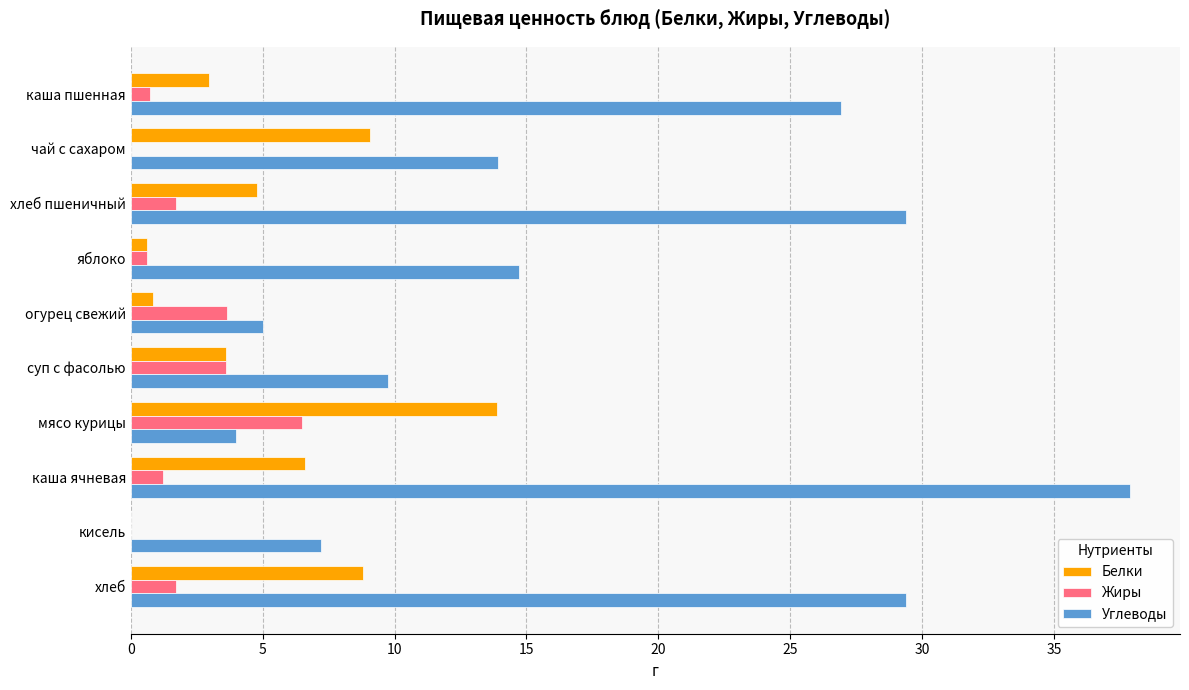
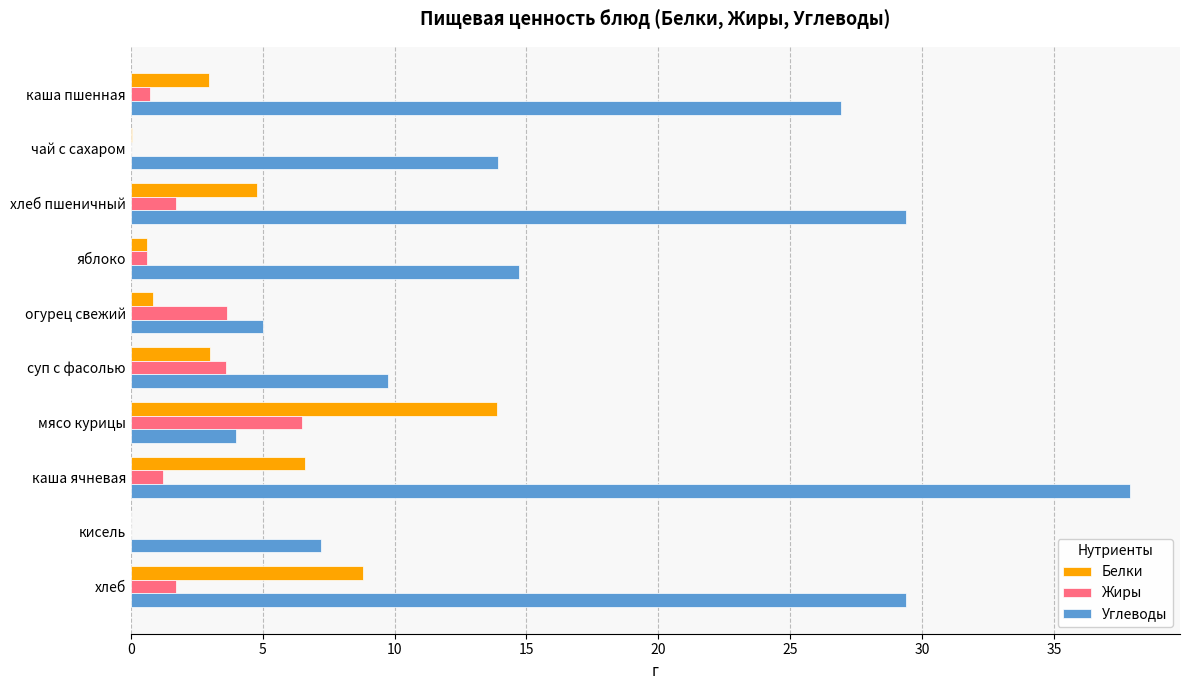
  {
    "Белки": {
      "каша пшенная": 3.0,
-     "чай с сахаром": 9.1,
+     "чай с сахаром": 0.0,
      "хлеб пшеничный": 4.8,
      "яблоко": 0.6,
      "огурец свежий": 0.9,
-     "суп с фасолью": 3.6,
+     "суп с фасолью": 3.0,
      "мясо курицы": 13.9,
      "каша ячневая": 6.6,
      "кисель": 0.0,
      "хлеб": 8.8
    },
    "Жиры": {
      "каша пшенная": 0.7,
      "чай с сахаром": 0.0,
      "хлеб пшеничный": 1.7,
      "яблоко": 0.6,
      "огурец свежий": 3.7,
      "суп с фасолью": 3.6,
      "мясо курицы": 6.5,
      "каша ячневая": 1.2,
      "кисель": 0.0,
      "хлеб": 1.7
    },
    "Углеводы": {
      "каша пшенная": 26.9,
      "чай с сахаром": 13.9,
      "хлеб пшеничный": 29.4,
      "яблоко": 14.7,
      "огурец свежий": 5.0,
      "суп с фасолью": 9.8,
      "мясо курицы": 4.0,
      "каша ячневая": 37.9,
      "кисель": 7.2,
      "хлеб": 29.4
    }
  }
